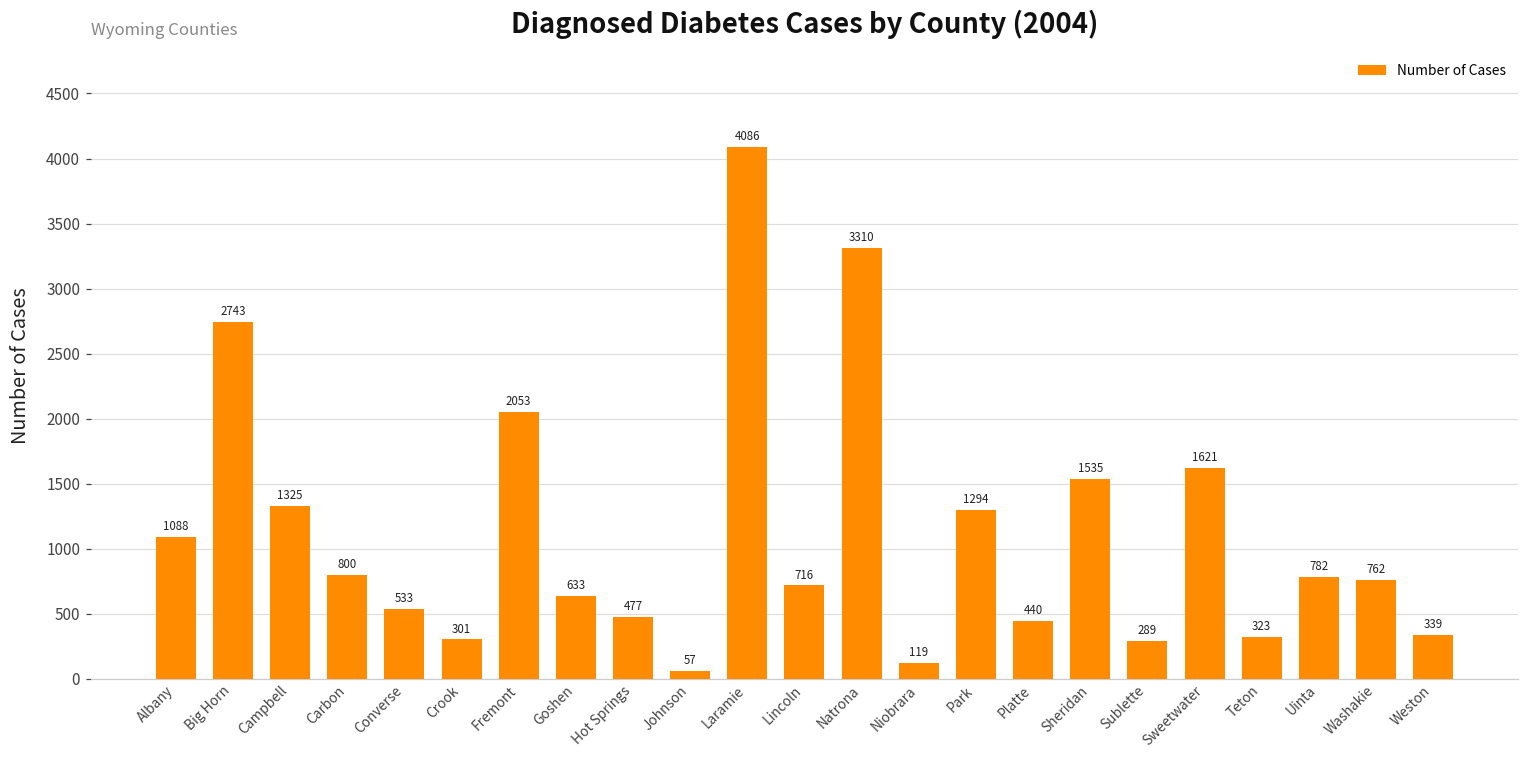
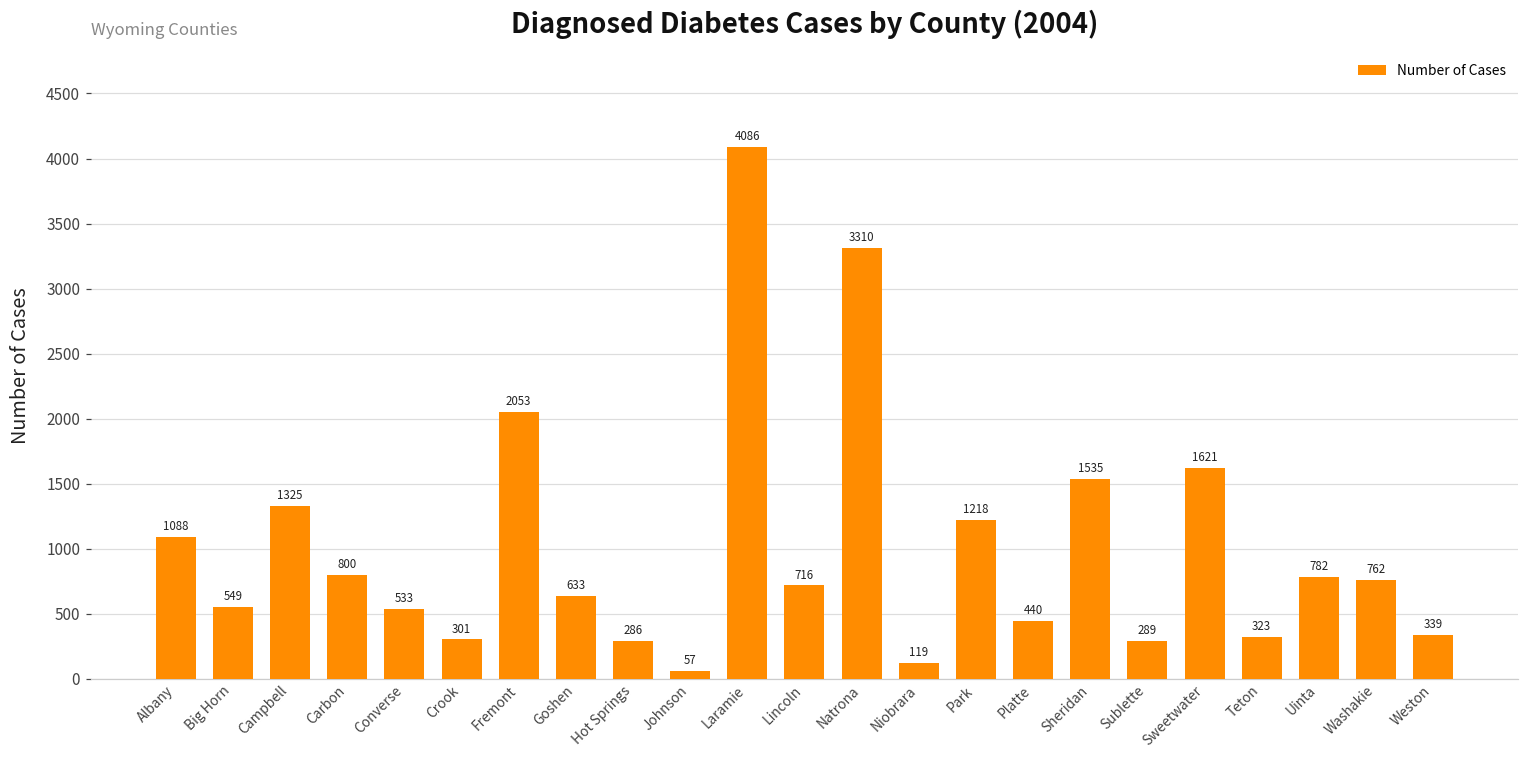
  {
    "Albany": 1088,
-   "Big Horn": 2743,
+   "Big Horn": 549,
    "Campbell": 1325,
    "Carbon": 800,
    "Converse": 533,
    "Crook": 301,
    "Fremont": 2053,
    "Goshen": 633,
-   "Hot Springs": 477,
+   "Hot Springs": 286,
    "Johnson": 57,
    "Laramie": 4086,
    "Lincoln": 716,
    "Natrona": 3310,
    "Niobrara": 119,
-   "Park": 1294,
+   "Park": 1218,
    "Platte": 440,
    "Sheridan": 1535,
    "Sublette": 289,
    "Sweetwater": 1621,
    "Teton": 323,
    "Uinta": 782,
    "Washakie": 762,
    "Weston": 339
  }
